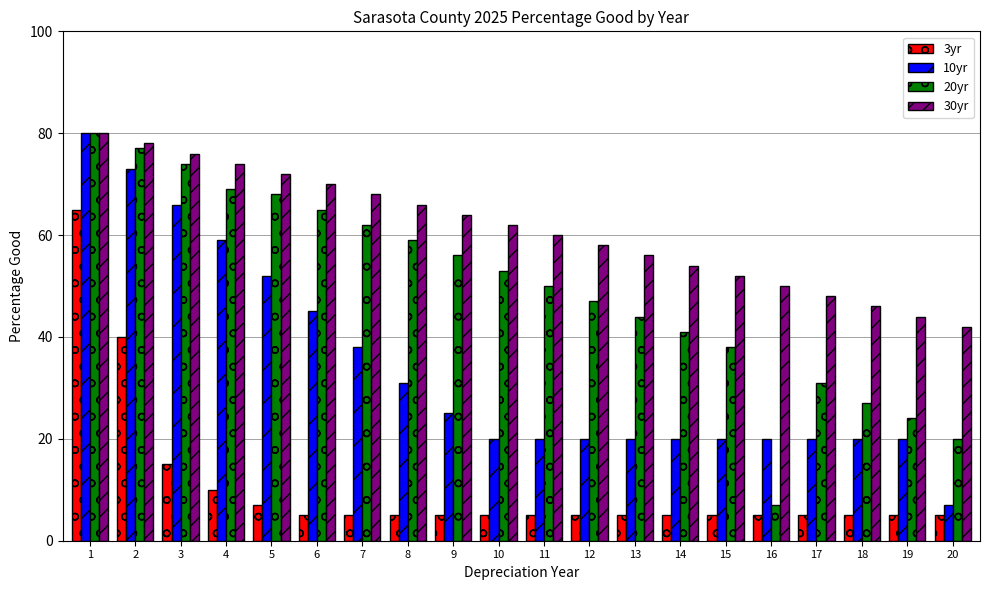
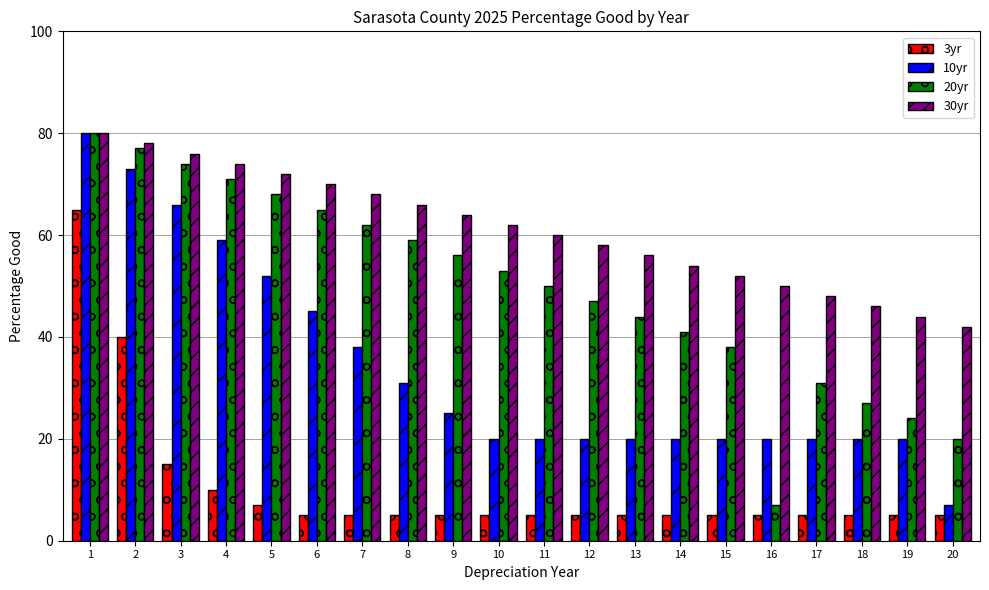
  {
    "3yr": {
      "1": 65,
      "2": 40,
      "3": 15,
      "4": 10,
      "5": 7,
      "6": 5,
      "7": 5,
      "8": 5,
      "9": 5,
      "10": 5,
      "11": 5,
      "12": 5,
      "13": 5,
      "14": 5,
      "15": 5,
      "16": 5,
      "17": 5,
      "18": 5,
      "19": 5,
      "20": 5
    },
    "10yr": {
      "1": 80,
      "2": 73,
      "3": 66,
      "4": 59,
      "5": 52,
      "6": 45,
      "7": 38,
      "8": 31,
      "9": 25,
      "10": 20,
      "11": 20,
      "12": 20,
      "13": 20,
      "14": 20,
      "15": 20,
      "16": 20,
      "17": 20,
      "18": 20,
      "19": 20,
      "20": 7
    },
    "20yr": {
      "1": 80,
      "2": 77,
      "3": 74,
-     "4": 69,
+     "4": 71,
      "5": 68,
      "6": 65,
      "7": 62,
      "8": 59,
      "9": 56,
      "10": 53,
      "11": 50,
      "12": 47,
      "13": 44,
      "14": 41,
      "15": 38,
      "16": 7,
      "17": 31,
      "18": 27,
      "19": 24,
      "20": 20
    },
    "30yr": {
      "1": 80,
      "2": 78,
      "3": 76,
      "4": 74,
      "5": 72,
      "6": 70,
      "7": 68,
      "8": 66,
      "9": 64,
      "10": 62,
      "11": 60,
      "12": 58,
      "13": 56,
      "14": 54,
      "15": 52,
      "16": 50,
      "17": 48,
      "18": 46,
      "19": 44,
      "20": 42
    }
  }
